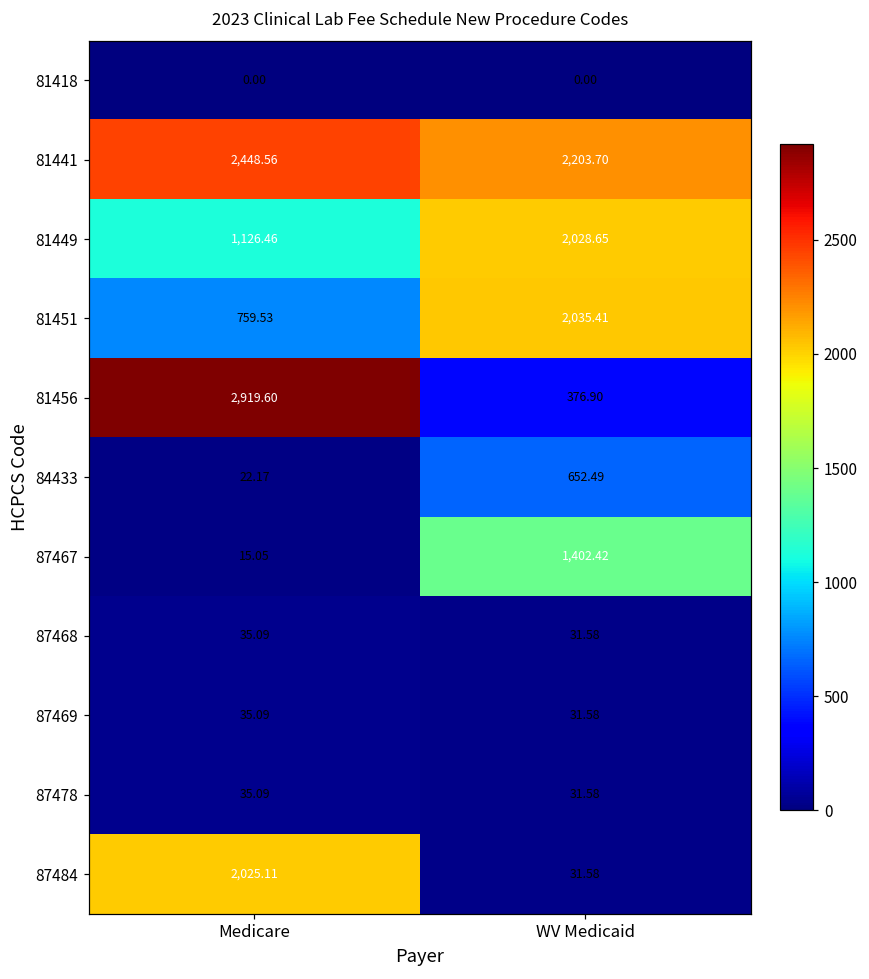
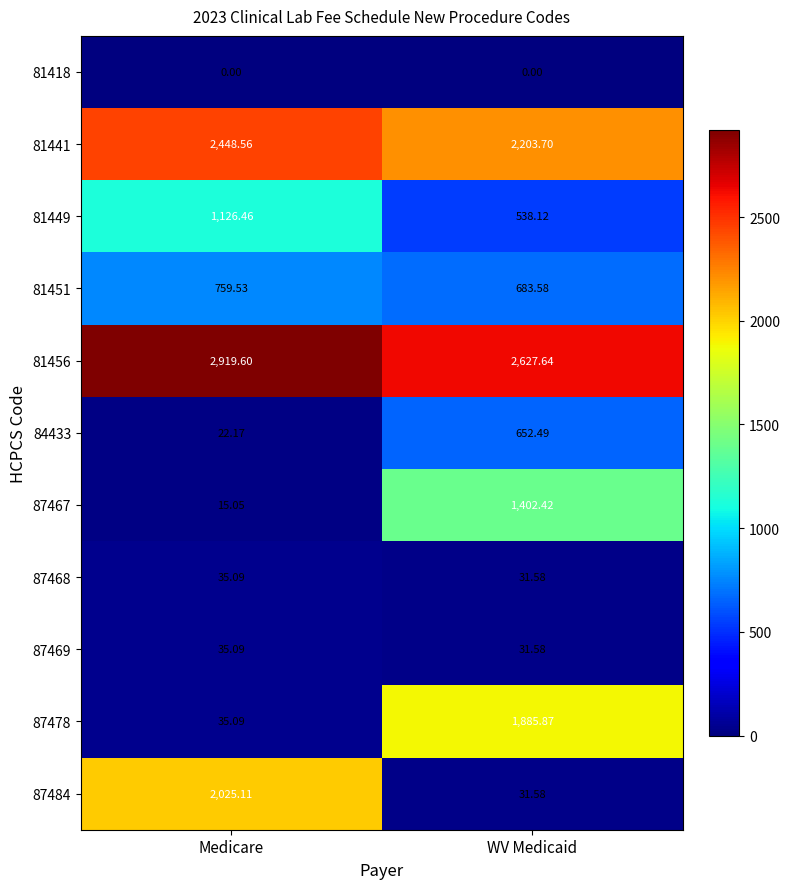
  {
    "81418": {
      "Medicare": "0.00",
      "WV Medicaid": "0.00"
    },
    "81441": {
      "Medicare": "2,448.56",
      "WV Medicaid": "2,203.70"
    },
    "81449": {
      "Medicare": "1,126.46",
-     "WV Medicaid": "2,028.65"
+     "WV Medicaid": "538.12"
    },
    "81451": {
      "Medicare": "759.53",
-     "WV Medicaid": "2,035.41"
+     "WV Medicaid": "683.58"
    },
    "81456": {
      "Medicare": "2,919.60",
-     "WV Medicaid": "376.90"
+     "WV Medicaid": "2,627.64"
    },
    "84433": {
      "Medicare": "22.17",
      "WV Medicaid": "652.49"
    },
    "87467": {
      "Medicare": "15.05",
      "WV Medicaid": "1,402.42"
    },
    "87468": {
      "Medicare": "35.09",
      "WV Medicaid": "31.58"
    },
    "87469": {
      "Medicare": "35.09",
      "WV Medicaid": "31.58"
    },
    "87478": {
      "Medicare": "35.09",
-     "WV Medicaid": "31.58"
+     "WV Medicaid": "1,885.87"
    },
    "87484": {
      "Medicare": "2,025.11",
      "WV Medicaid": "31.58"
    }
  }
